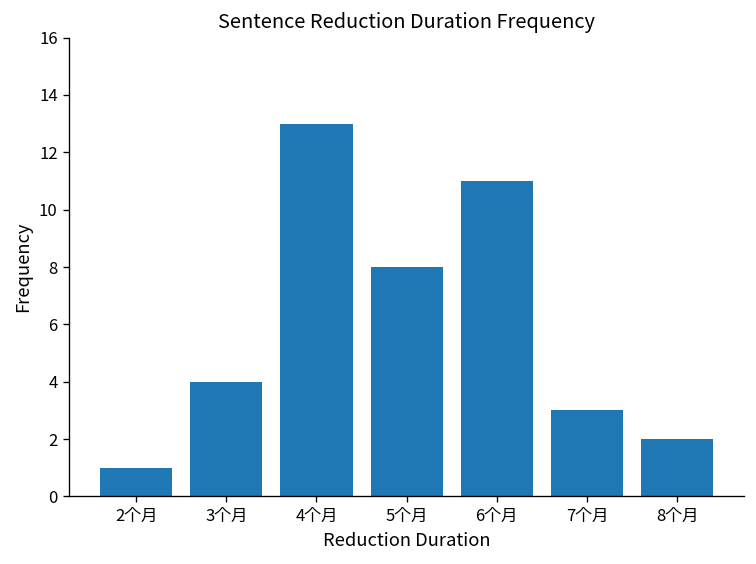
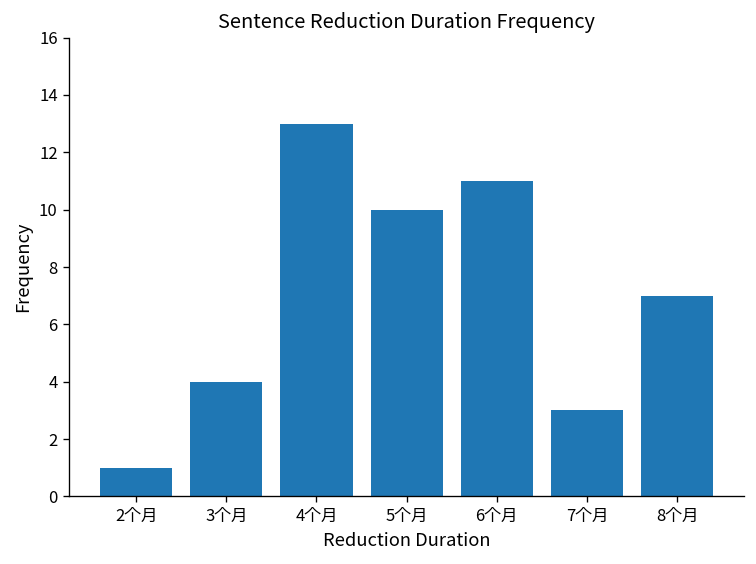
  {
    "2个月": 1,
    "3个月": 4,
    "4个月": 13,
-   "5个月": 8,
+   "5个月": 10,
    "6个月": 11,
    "7个月": 3,
-   "8个月": 2
+   "8个月": 7
  }
